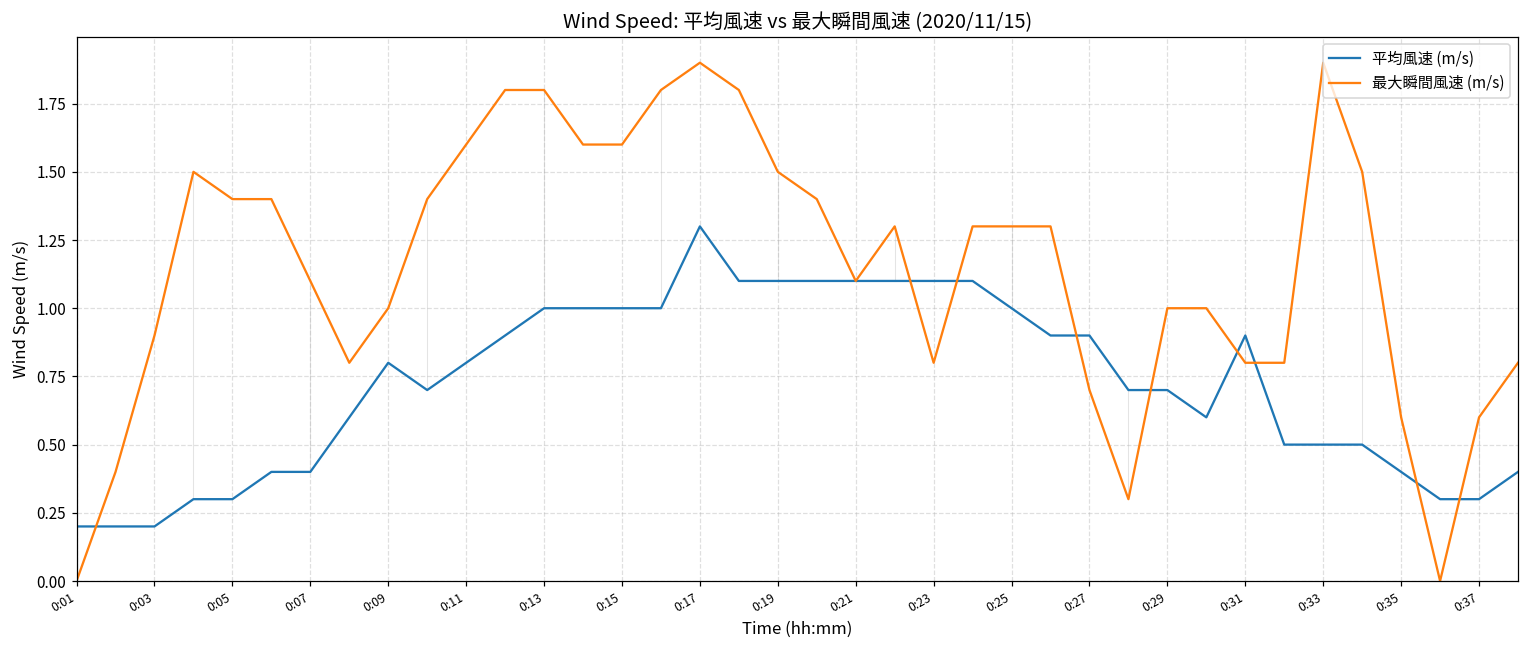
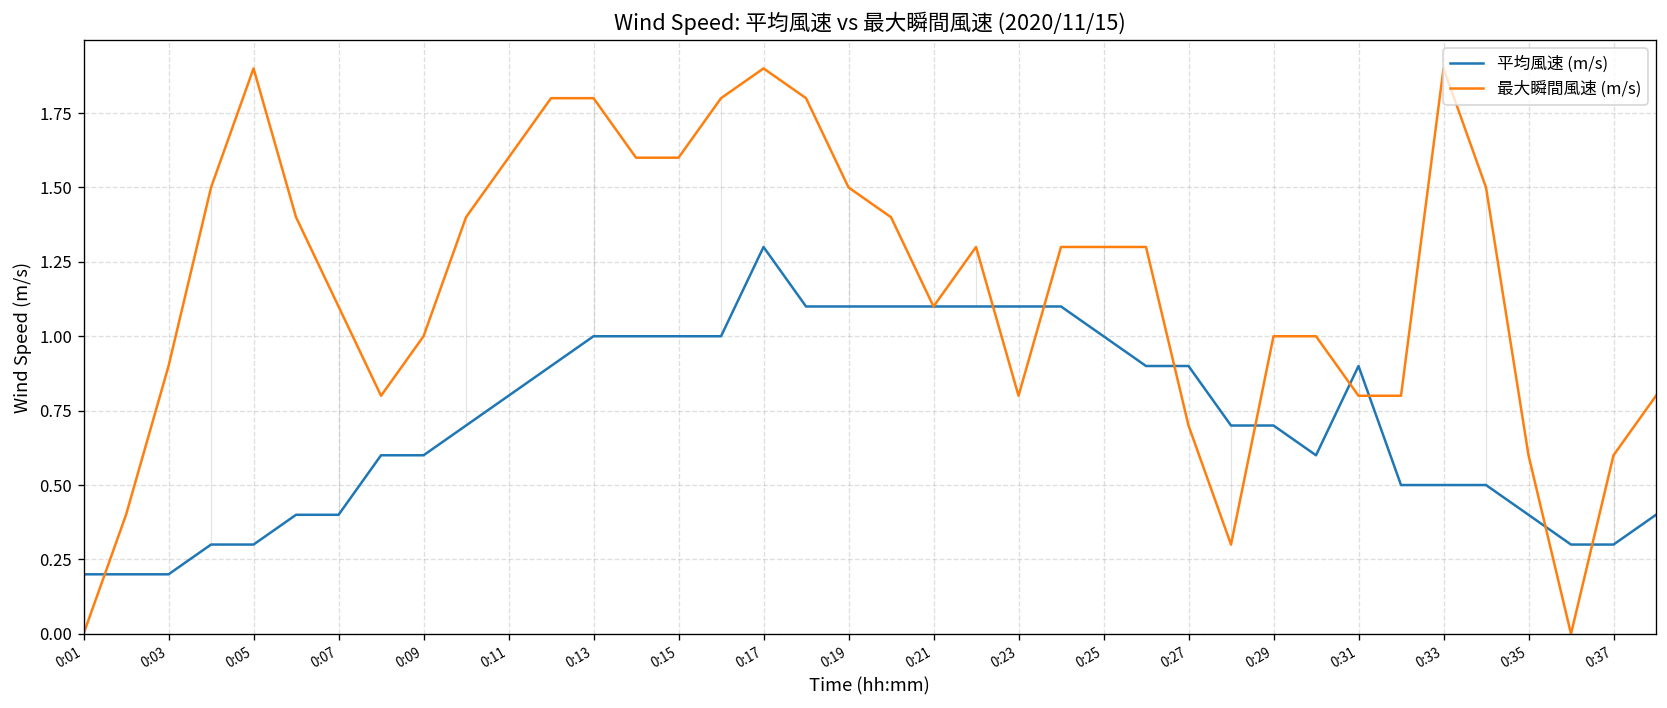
  {
    "平均風速 (m/s)": {
      "0:03": 0.2,
      "0:05": 0.3,
-     "0:09": 0.8,
+     "0:09": 0.6,
      "0:11": 0.8,
      "0:15": 1.0,
      "0:17": 1.3,
      "0:23": 1.1,
      "0:27": 0.9,
      "0:29": 0.7,
      "0:33": 0.5,
      "0:35": 0.4
    },
    "最大瞬間風速 (m/s)": {
      "0:03": 0.9,
-     "0:05": 1.4,
+     "0:05": 1.9,
      "0:09": 1.0,
      "0:11": 1.6,
      "0:15": 1.6,
      "0:17": 1.9,
      "0:23": 0.8,
      "0:27": 0.7,
      "0:29": 1.0,
      "0:35": 0.6
    }
  }
